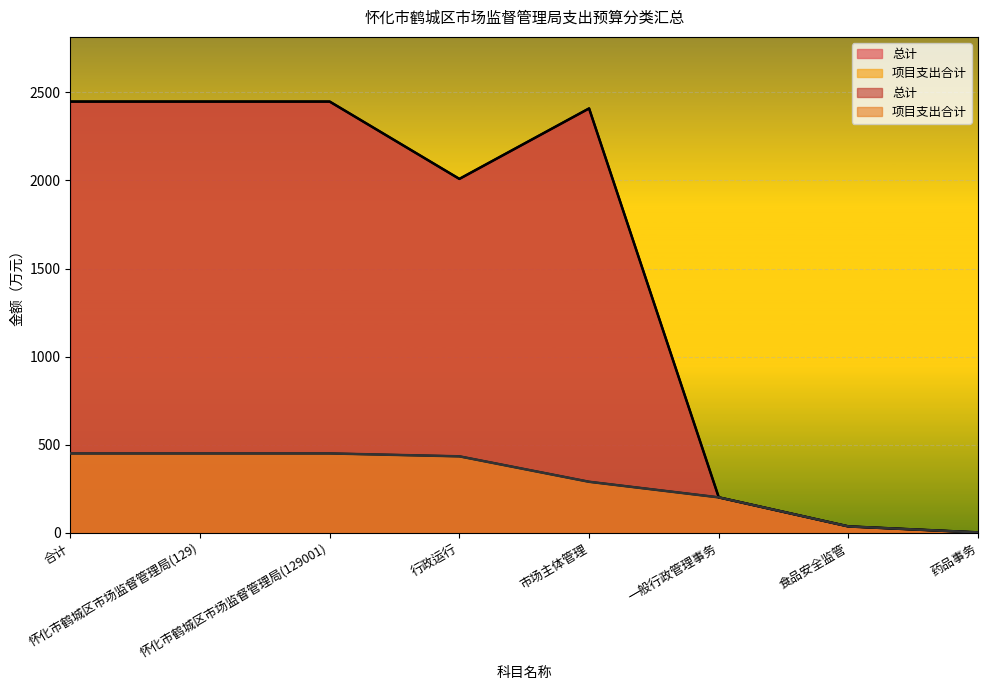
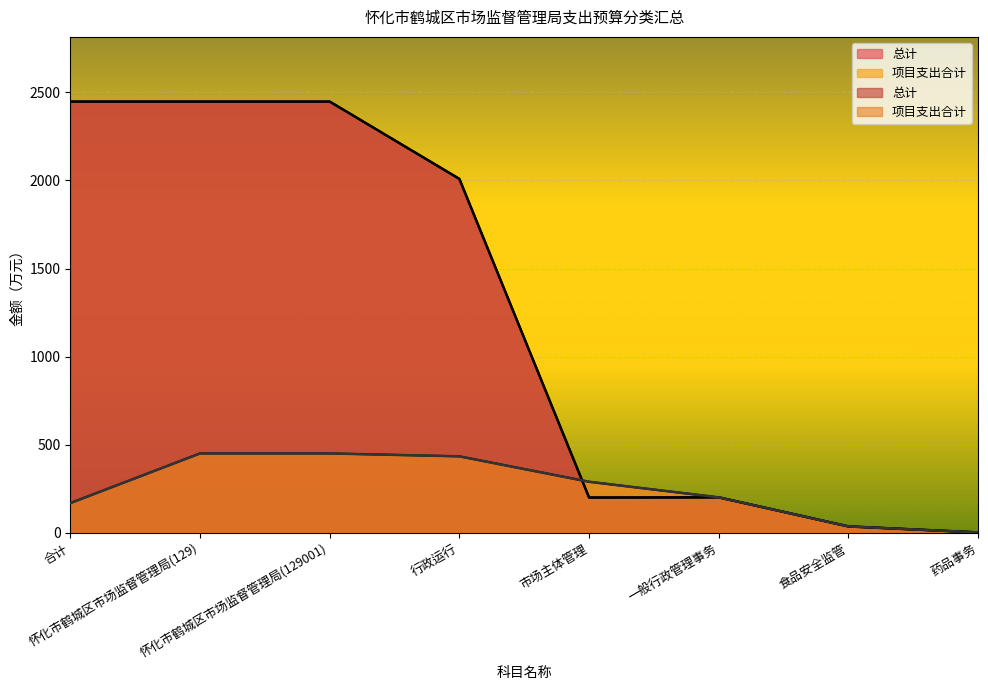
  {
    "总计": {
      "合计": 2450,
      "怀化市鹤城区市场监督管理局(129)": 2450,
      "怀化市鹤城区市场监督管理局(129001)": 2450,
      "行政运行": 2010,
-     "市场主体管理": 2410
+     "市场主体管理": 200
    },
    "项目支出合计": {
-     "合计": 450,
+     "合计": 170,
      "怀化市鹤城区市场监督管理局(129)": 450,
      "怀化市鹤城区市场监督管理局(129001)": 450,
      "行政运行": 430,
      "市场主体管理": 290
    }
  }
